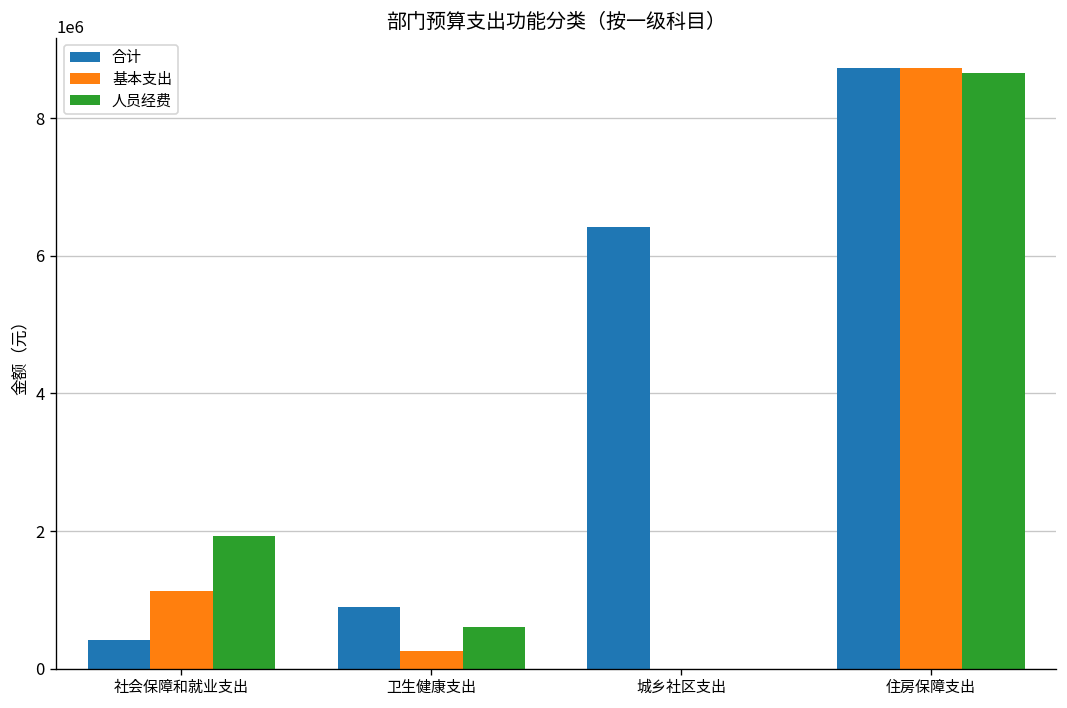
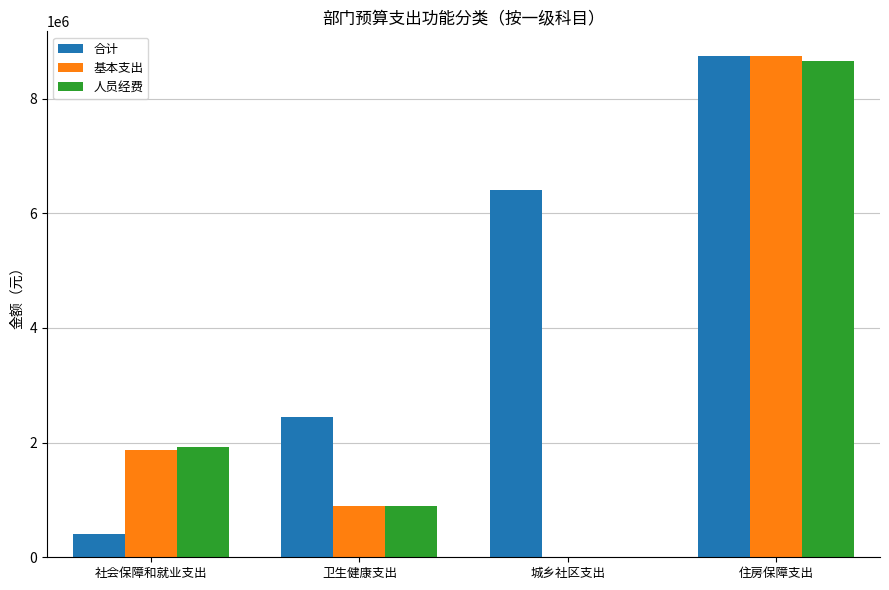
  {
    "合计": {
      "社会保障和就业支出": 400000,
-     "卫生健康支出": 900000,
+     "卫生健康支出": 2400000,
      "城乡社区支出": 6400000,
      "住房保障支出": 8700000
    },
    "基本支出": {
-     "社会保障和就业支出": 1100000,
-     "卫生健康支出": 300000,
+     "社会保障和就业支出": 1900000,
+     "卫生健康支出": 900000,
      "城乡社区支出": 0,
      "住房保障支出": 8700000
    },
    "人员经费": {
      "社会保障和就业支出": 1900000,
-     "卫生健康支出": 600000,
+     "卫生健康支出": 900000,
      "城乡社区支出": 0,
      "住房保障支出": 8700000
    }
  }
